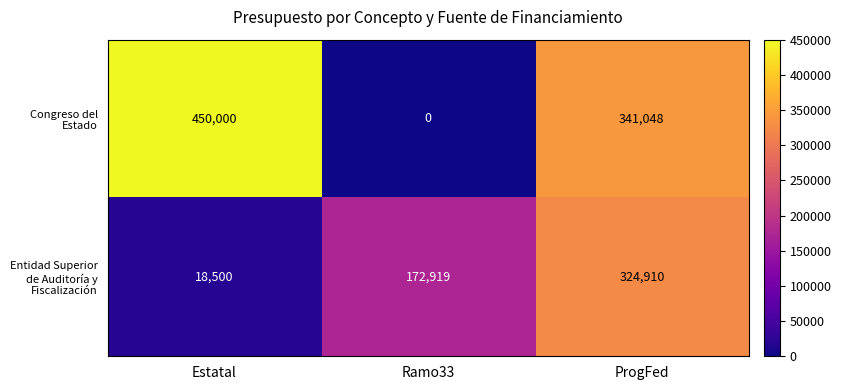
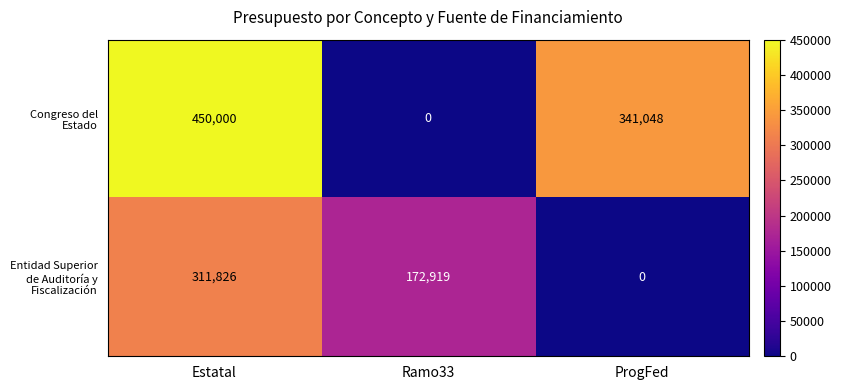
  {
    "Congreso del Estado": {
      "Estatal": "450,000",
      "Ramo33": "0",
      "ProgFed": "341,048"
    },
    "Entidad Superior de Auditoría y Fiscalización": {
-     "Estatal": "18,500",
+     "Estatal": "311,826",
      "Ramo33": "172,919",
-     "ProgFed": "324,910"
+     "ProgFed": "0"
    }
  }
